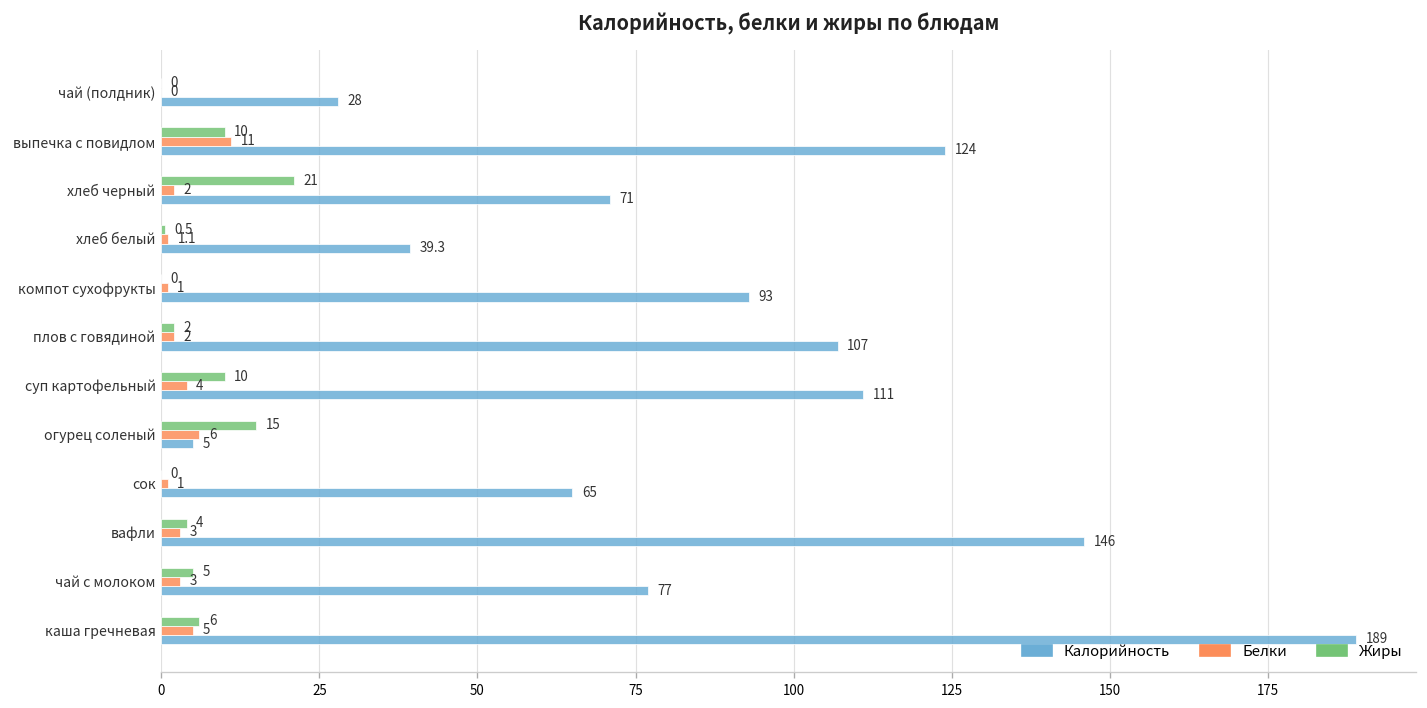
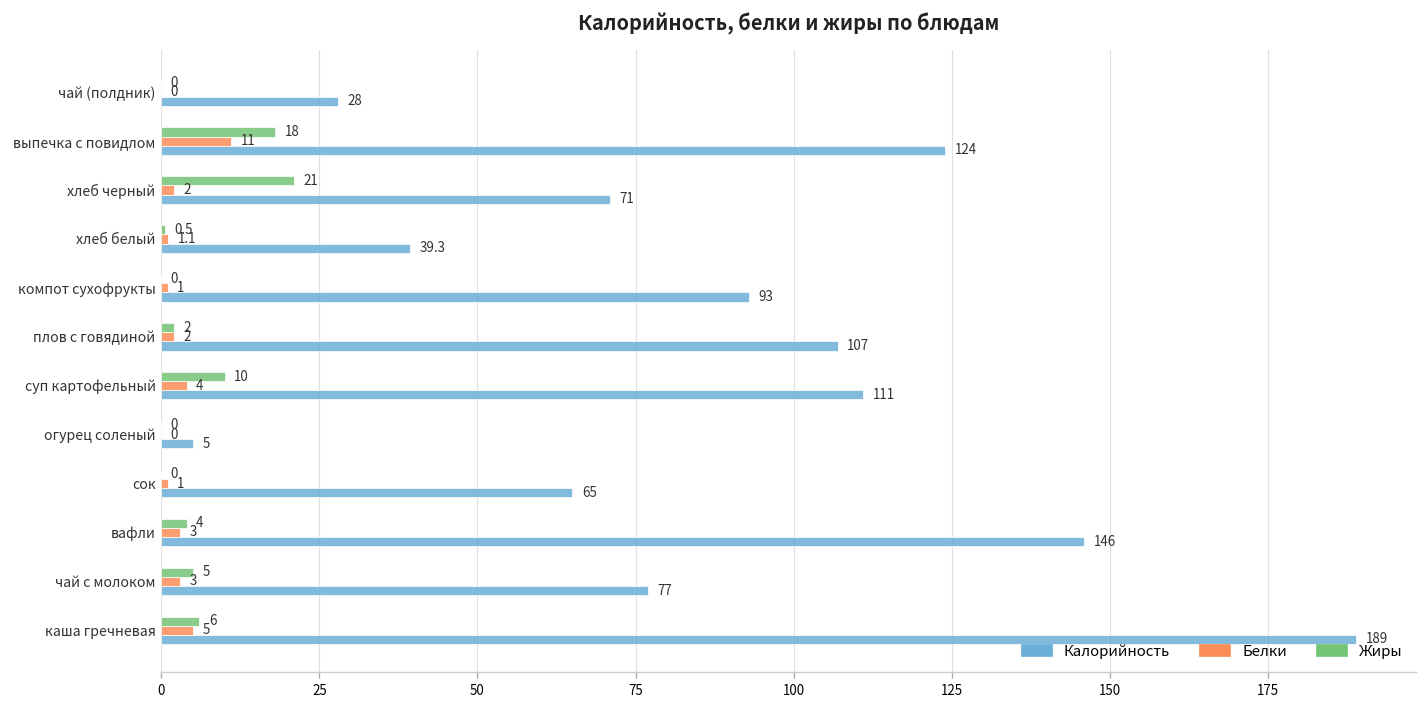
  {
    "Калорийность": {
      "чай (полдник)": 28,
      "выпечка с повидлом": 124,
      "хлеб черный": 71,
      "хлеб белый": 39.3,
      "компот сухофрукты": 93,
      "плов с говядиной": 107,
      "суп картофельный": 111,
      "огурец соленый": 5,
      "сок": 65,
      "вафли": 146,
      "чай с молоком": 77,
      "каша гречневая": 189
    },
    "Белки": {
      "выпечка с повидлом": 11,
      "хлеб черный": 2,
      "компот сухофрукты": 1,
      "суп картофельный": 4,
-     "огурец соленый": 6,
+     "огурец соленый": 0,
      "сок": 1,
      "вафли": 3,
      "чай с молоком": 3,
      "каша гречневая": 5
    },
    "Жиры": {
-     "выпечка с повидлом": 10,
+     "выпечка с повидлом": 18,
      "хлеб черный": 21,
      "компот сухофрукты": 0,
      "суп картофельный": 10,
-     "огурец соленый": 15,
+     "огурец соленый": 0,
      "сок": 0,
      "вафли": 4,
      "чай с молоком": 5,
      "каша гречневая": 6
    }
  }
